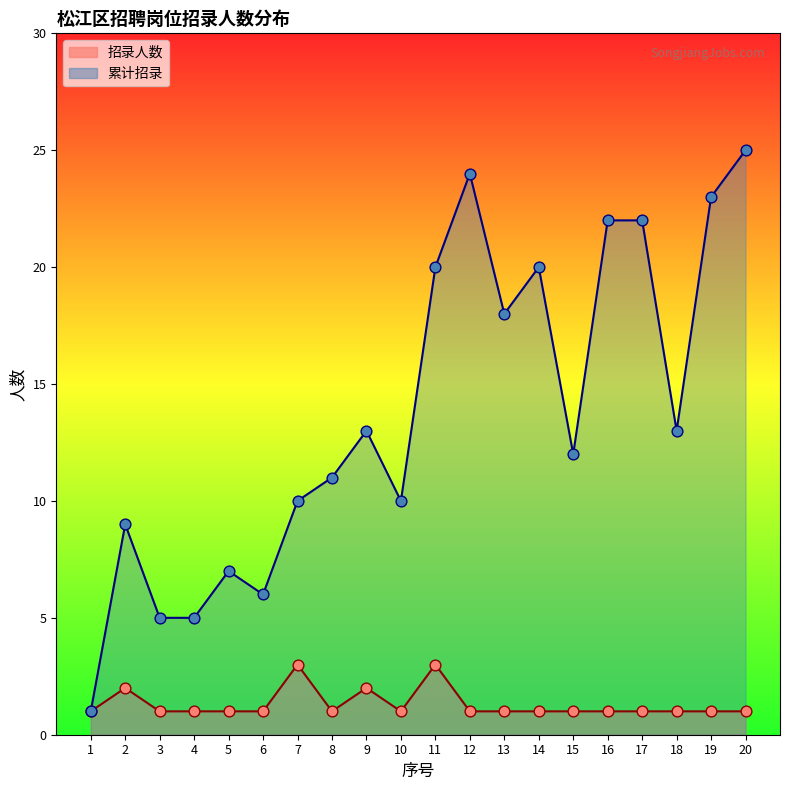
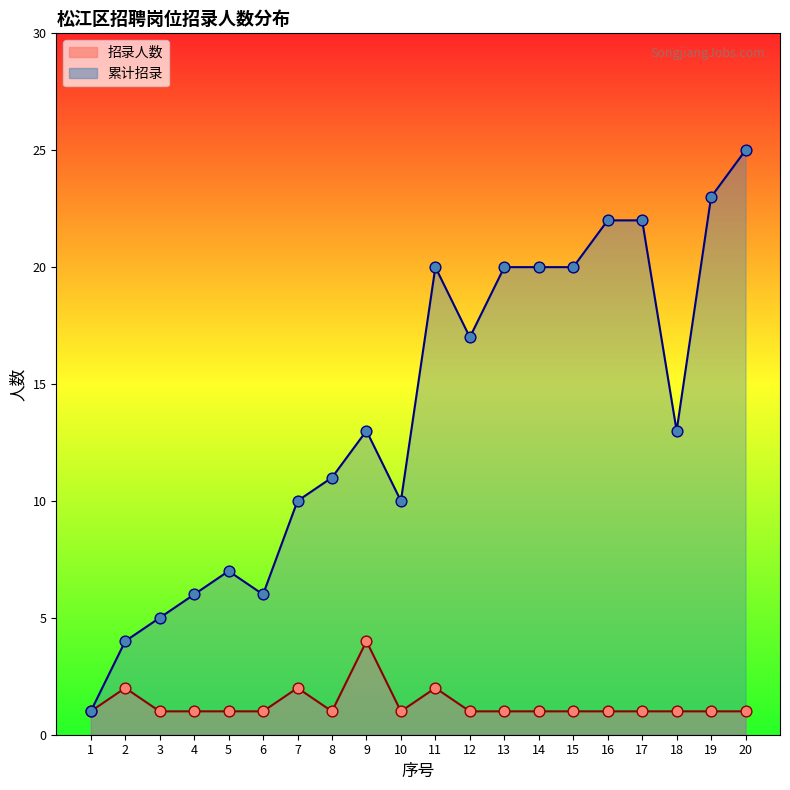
  {
    "招录人数": {
      "2": 2,
      "3": 1,
      "4": 1,
      "5": 1,
      "6": 1,
-     "7": 3,
+     "7": 2,
      "8": 1,
-     "9": 2,
+     "9": 4,
      "10": 1,
-     "11": 3,
+     "11": 2,
      "12": 1,
      "13": 1,
      "14": 1,
      "15": 1,
      "16": 1,
      "17": 1,
      "18": 1,
      "19": 1,
      "20": 1
    },
    "累计招录": {
-     "2": 9,
+     "2": 4,
      "3": 5,
-     "4": 5,
+     "4": 6,
      "5": 7,
      "6": 6,
      "7": 10,
      "8": 11,
      "9": 13,
      "10": 10,
      "11": 20,
-     "12": 24,
-     "13": 18,
+     "12": 17,
+     "13": 20,
      "14": 20,
-     "15": 12,
+     "15": 20,
      "16": 22,
      "17": 22,
      "18": 13,
      "19": 23,
      "20": 25
    }
  }
